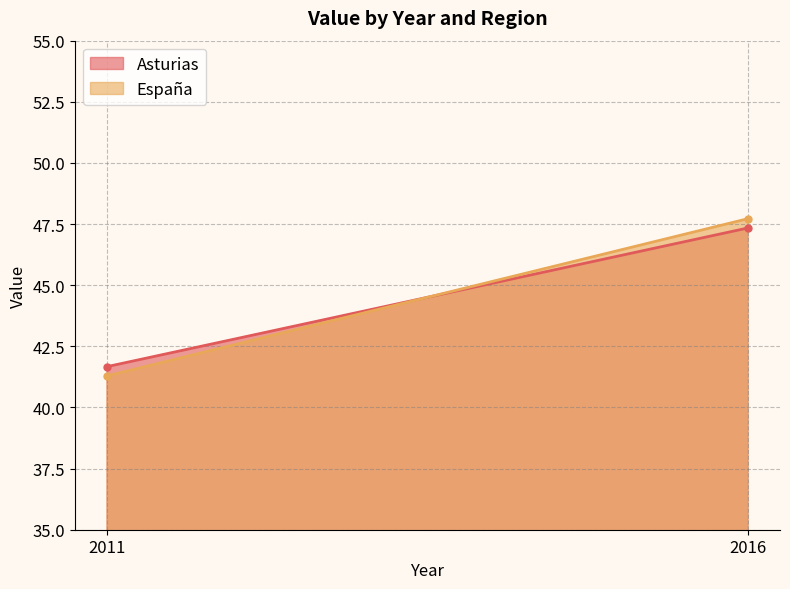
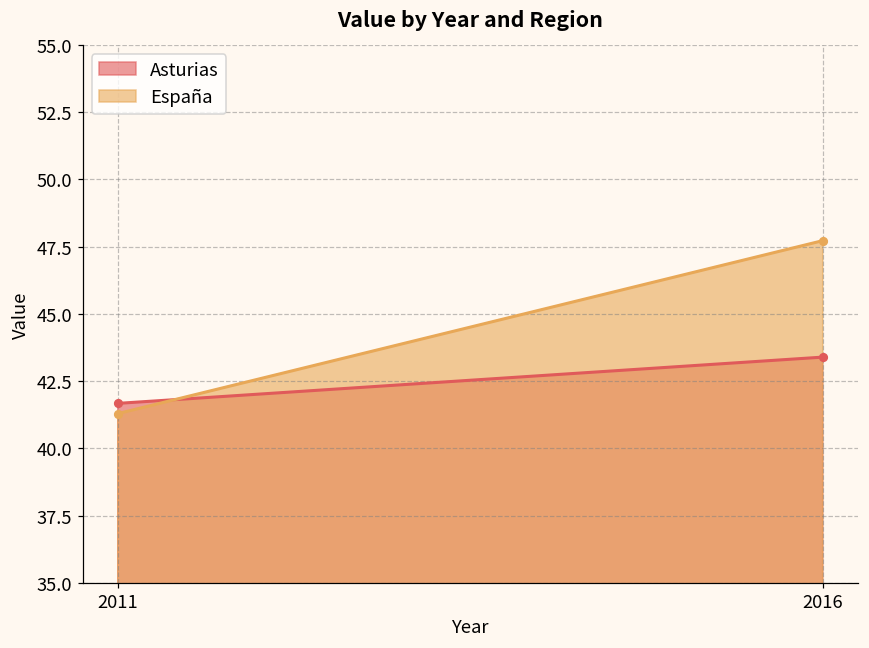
  {
    "Asturias": {
      "2011": 41.7,
-     "2016": 47.3
+     "2016": 43.4
    },
    "España": {
      "2011": 41.3,
      "2016": 47.7
    }
  }
